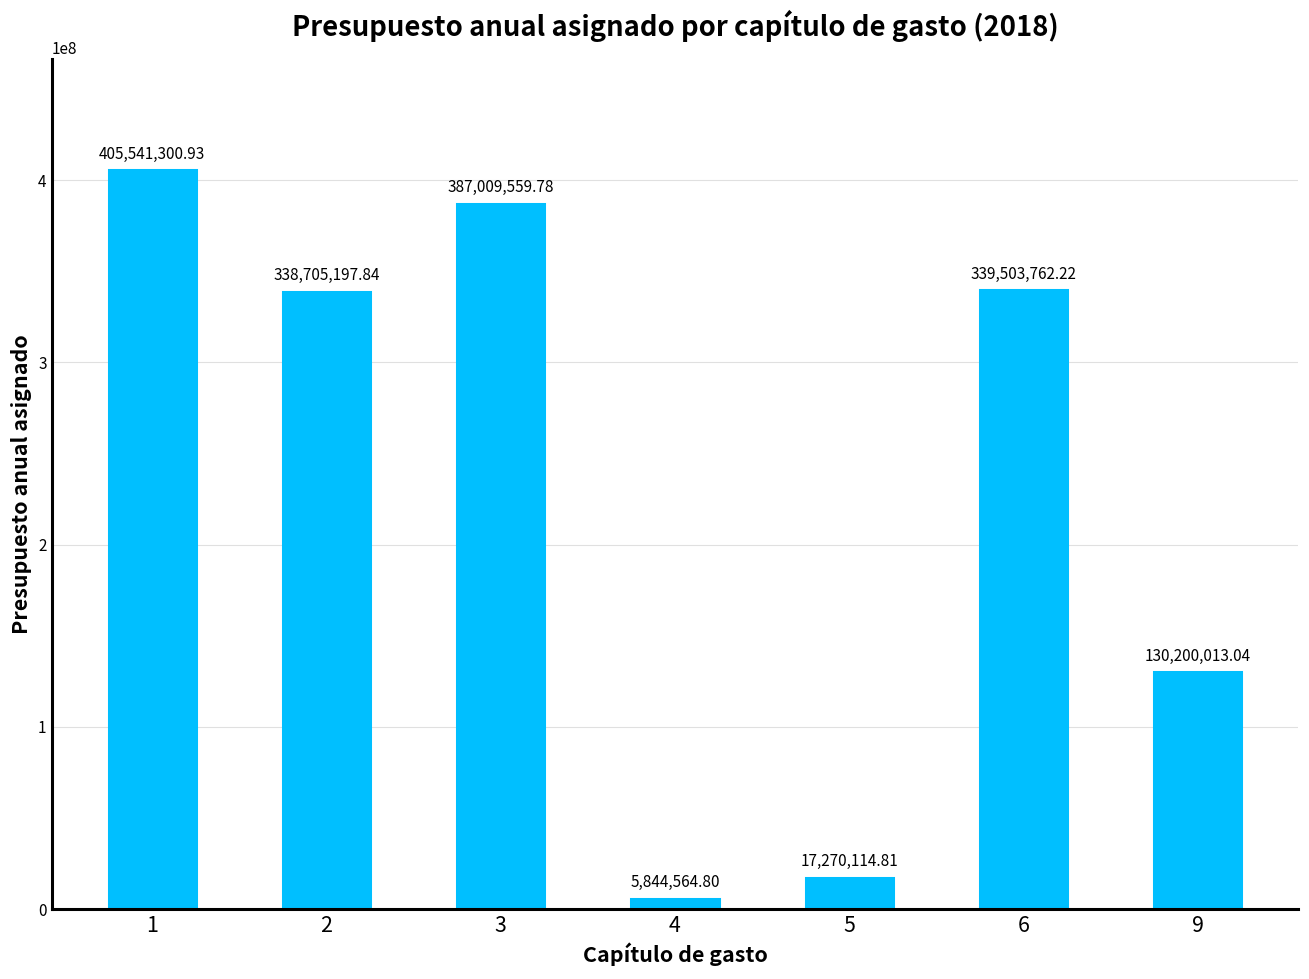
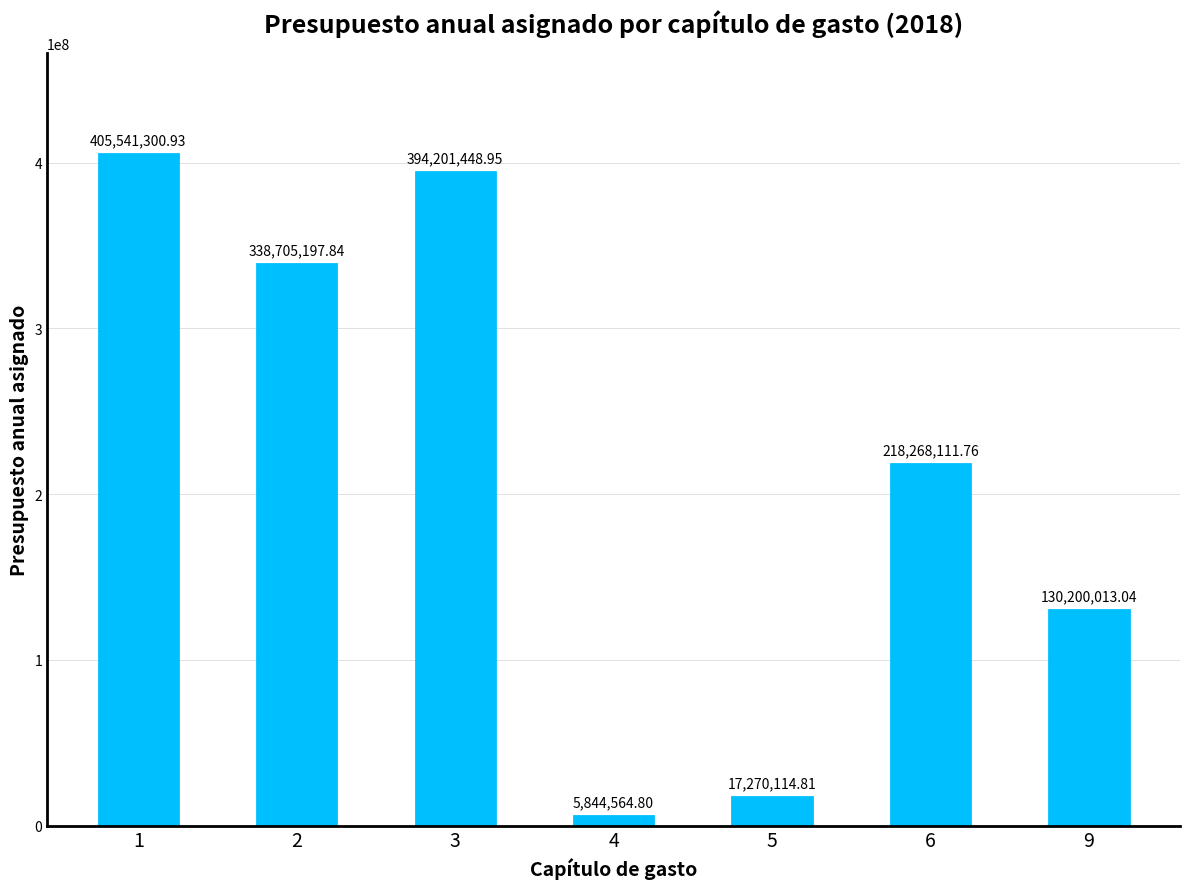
  {
    "1": "405,541,300.93",
    "2": "338,705,197.84",
-   "3": "387,009,559.78",
+   "3": "394,201,448.95",
    "4": "5,844,564.80",
    "5": "17,270,114.81",
-   "6": "339,503,762.22",
+   "6": "218,268,111.76",
    "9": "130,200,013.04"
  }
